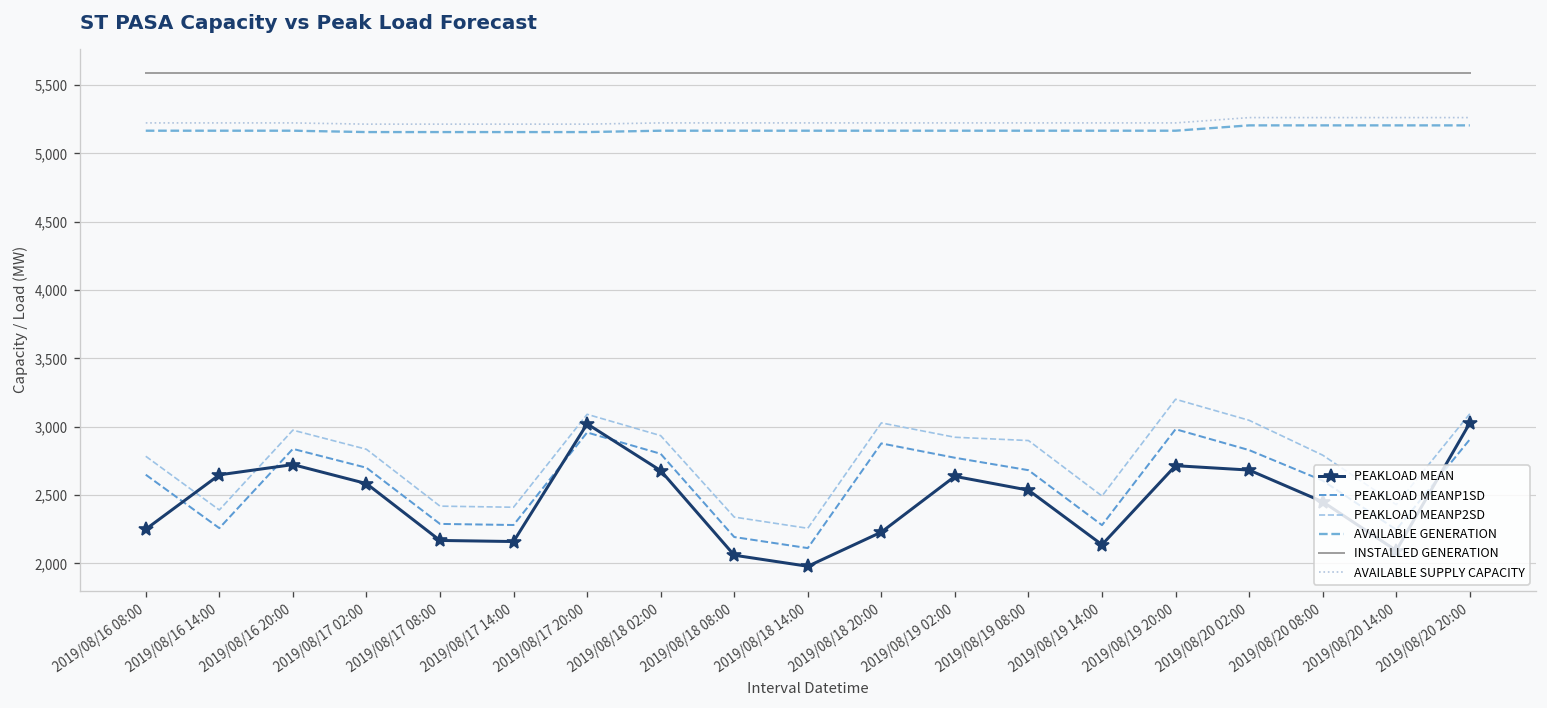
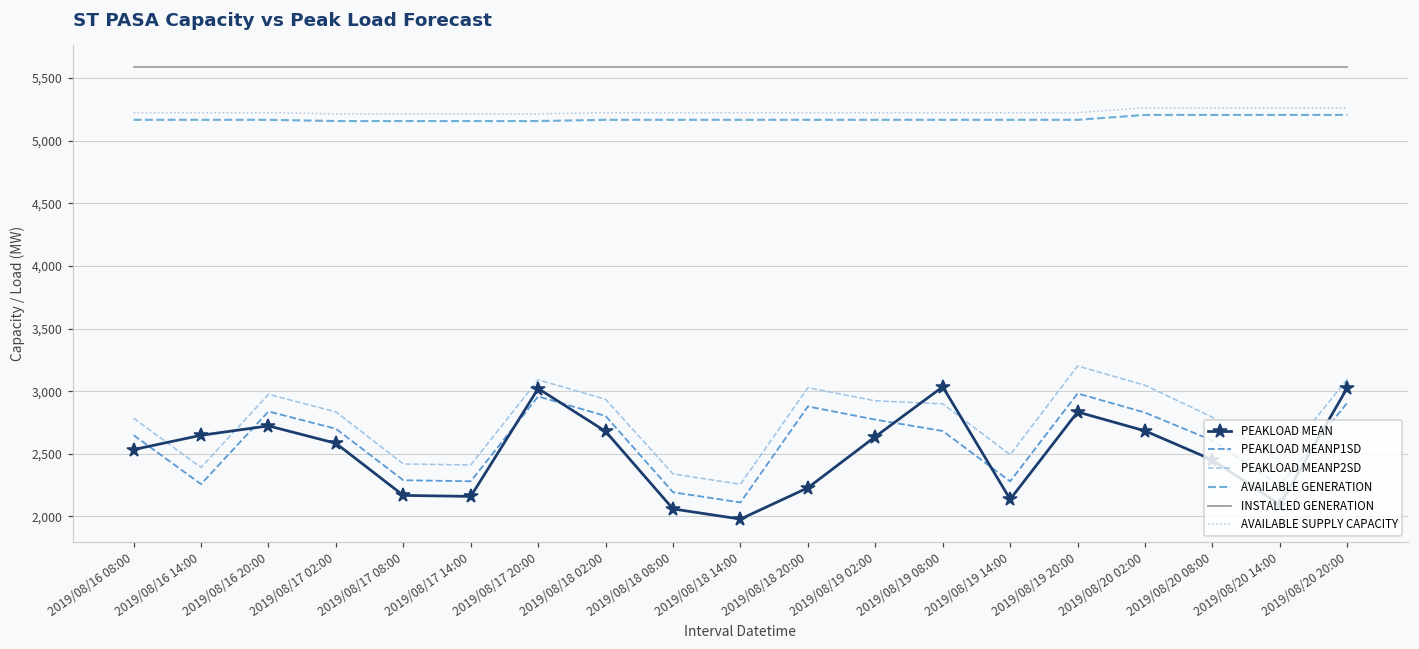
  {
    "PEAKLOAD MEAN": {
-     "2019/08/16 08:00": "2,250",
+     "2019/08/16 08:00": "2,530",
      "2019/08/16 14:00": "2,650",
      "2019/08/16 20:00": "2,720",
      "2019/08/17 02:00": "2,580",
      "2019/08/17 08:00": "2,170",
      "2019/08/17 14:00": "2,160",
      "2019/08/17 20:00": "3,020",
      "2019/08/18 02:00": "2,680",
      "2019/08/18 08:00": "2,060",
      "2019/08/18 14:00": "1,980",
      "2019/08/18 20:00": "2,230",
      "2019/08/19 02:00": "2,640",
-     "2019/08/19 08:00": "2,540",
+     "2019/08/19 08:00": "3,040",
      "2019/08/19 14:00": "2,140",
-     "2019/08/19 20:00": "2,720",
+     "2019/08/19 20:00": "2,830",
      "2019/08/20 02:00": "2,680",
      "2019/08/20 20:00": "3,030"
    },
    "INSTALLED GENERATION": {
      "2019/08/16 08:00": "5,590",
      "2019/08/16 14:00": "5,590",
      "2019/08/16 20:00": "5,590",
      "2019/08/17 02:00": "5,590",
      "2019/08/17 08:00": "5,590",
      "2019/08/17 14:00": "5,590",
      "2019/08/17 20:00": "5,590",
      "2019/08/18 02:00": "5,590",
      "2019/08/18 08:00": "5,590",
      "2019/08/18 14:00": "5,590",
      "2019/08/18 20:00": "5,590",
      "2019/08/19 02:00": "5,590",
      "2019/08/19 08:00": "5,590",
      "2019/08/19 14:00": "5,590",
      "2019/08/19 20:00": "5,590",
      "2019/08/20 02:00": "5,590",
      "2019/08/20 08:00": "5,590",
      "2019/08/20 14:00": "5,590",
      "2019/08/20 20:00": "5,590"
    }
  }
